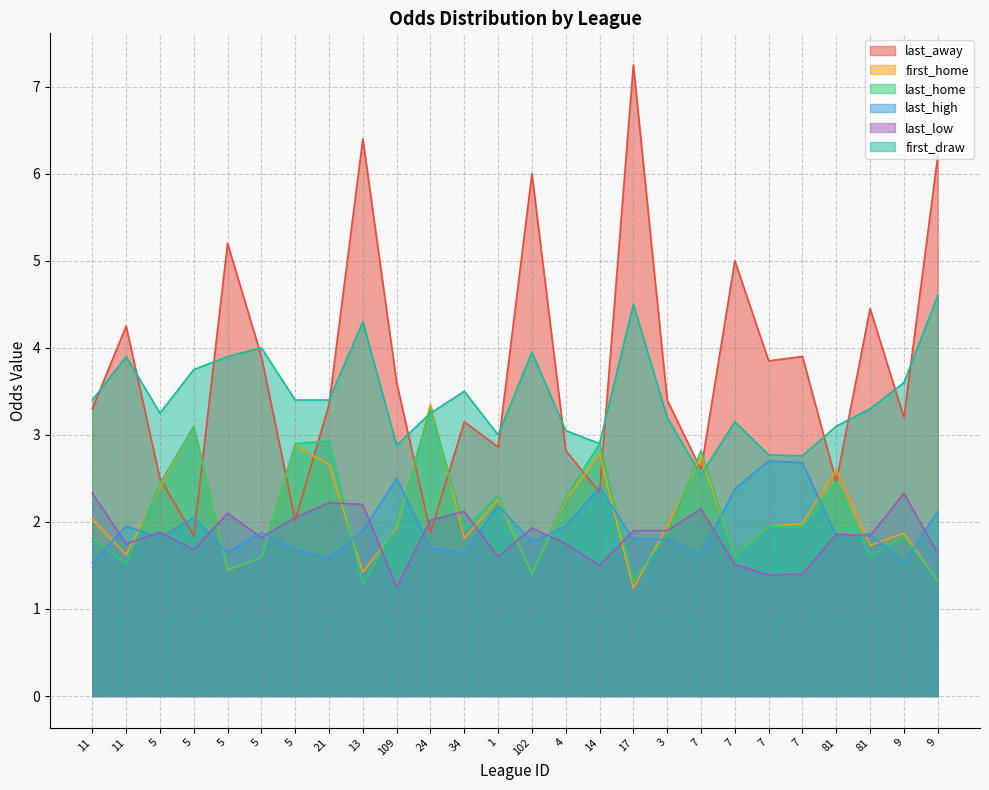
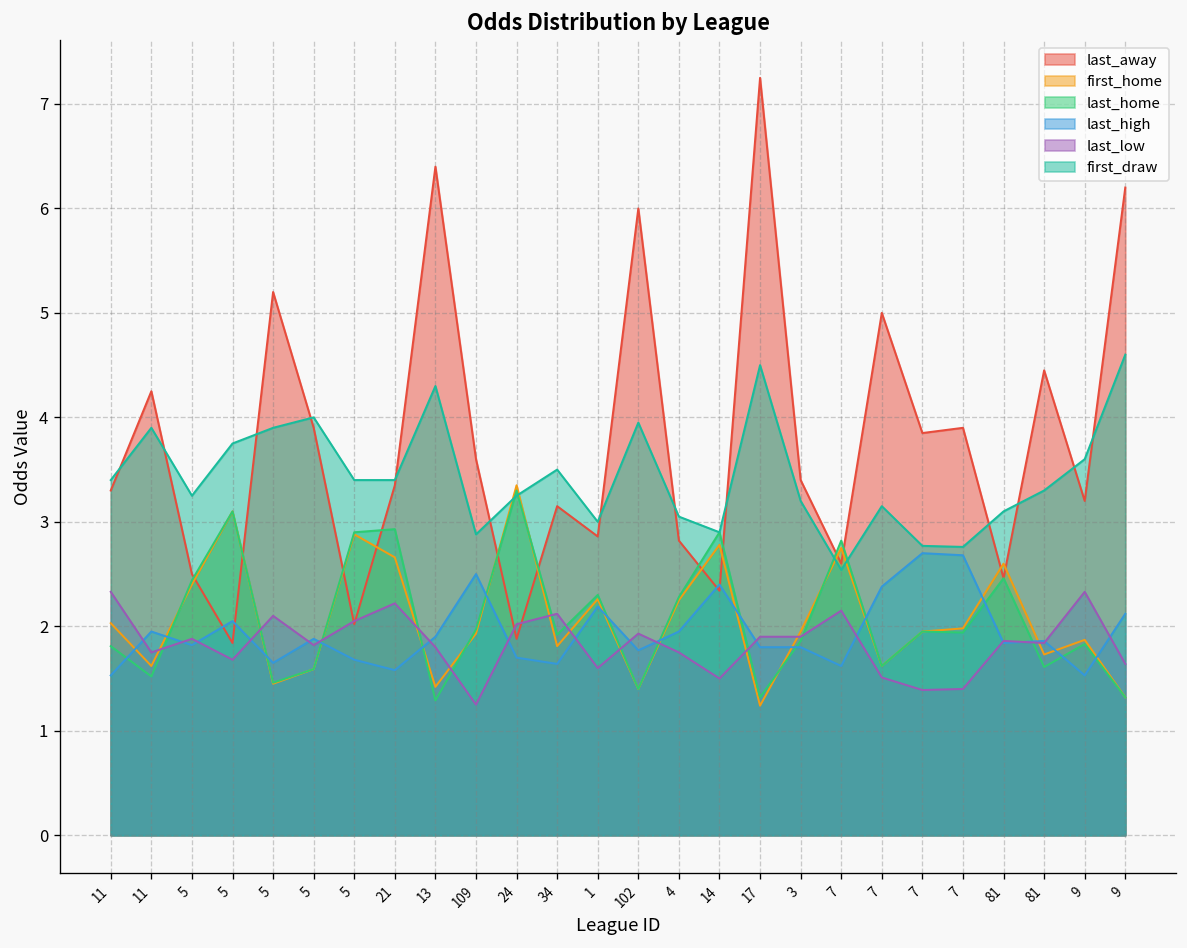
  {
    "last_away": {
      "21": 3.4,
      "13": 6.4,
      "109": 3.6,
      "24": 1.9,
      "34": 3.2,
      "1": 2.9,
      "102": 6.0,
      "4": 2.8,
      "14": 2.3,
      "17": 7.3,
      "3": 3.4
    },
    "first_home": {
      "21": 2.7,
      "13": 1.4,
      "109": 1.9,
      "24": 3.4,
      "34": 1.8,
      "1": 2.3,
      "4": 2.3,
      "14": 2.8,
      "17": 1.2,
      "3": 2.0
    },
    "last_low": {
      "21": 2.2,
-     "13": 2.2,
+     "13": 1.8,
      "109": 1.3,
      "24": 2.0,
      "34": 2.1,
      "1": 1.6,
      "102": 1.9,
      "4": 1.8,
      "14": 1.5,
      "17": 1.9,
      "3": 1.9
    }
  }
